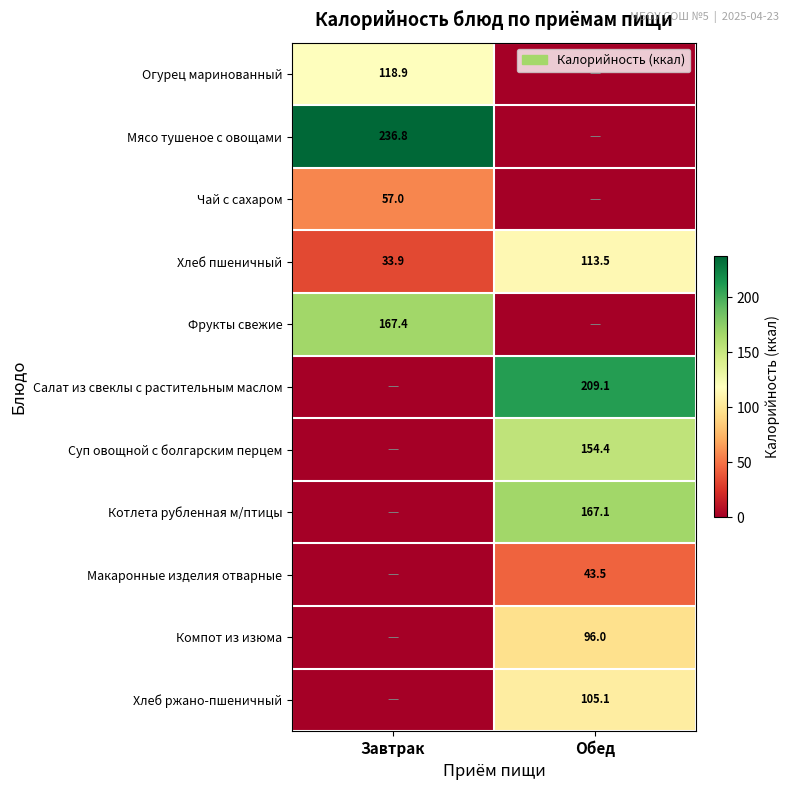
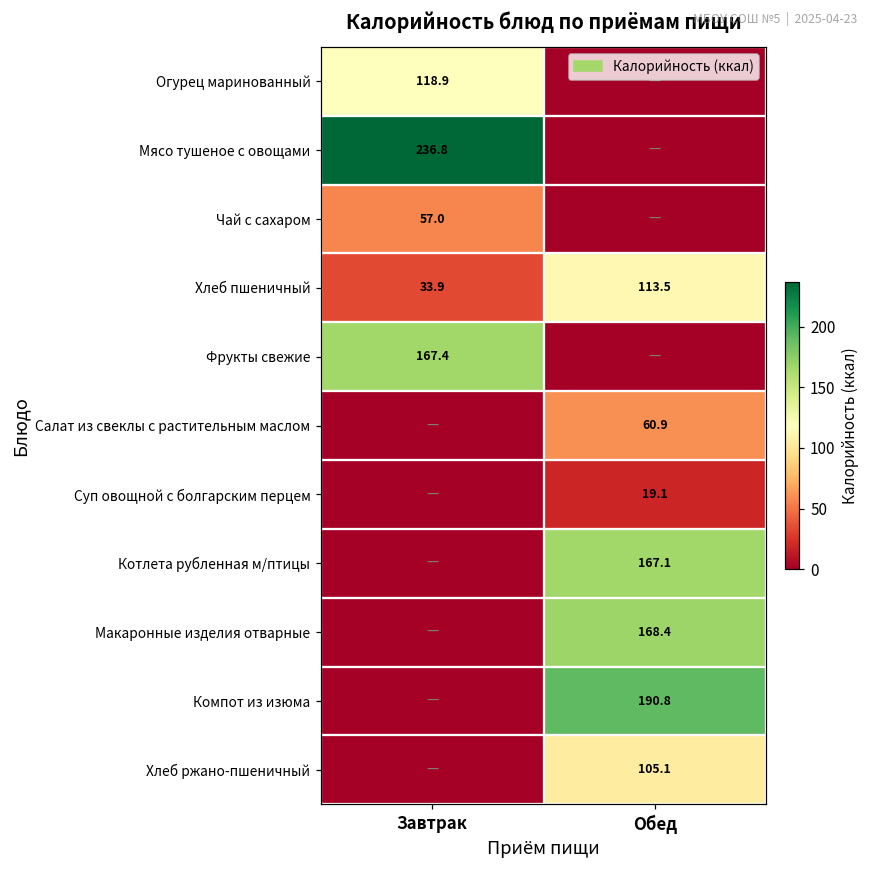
  {
    "Огурец маринованный": {
      "Завтрак": 118.9
    },
    "Мясо тушеное с овощами": {
      "Завтрак": 236.8
    },
    "Чай с сахаром": {
      "Завтрак": 57.0
    },
    "Хлеб пшеничный": {
      "Завтрак": 33.9,
      "Обед": 113.5
    },
    "Фрукты свежие": {
      "Завтрак": 167.4
    },
    "Салат из свеклы с растительным маслом": {
-     "Обед": 209.1
+     "Обед": 60.9
    },
    "Суп овощной с болгарским перцем": {
-     "Обед": 154.4
+     "Обед": 19.1
    },
    "Котлета рубленная м/птицы": {
      "Обед": 167.1
    },
    "Макаронные изделия отварные": {
-     "Обед": 43.5
+     "Обед": 168.4
    },
    "Компот из изюма": {
-     "Обед": 96.0
+     "Обед": 190.8
    },
    "Хлеб ржано-пшеничный": {
      "Обед": 105.1
    }
  }
